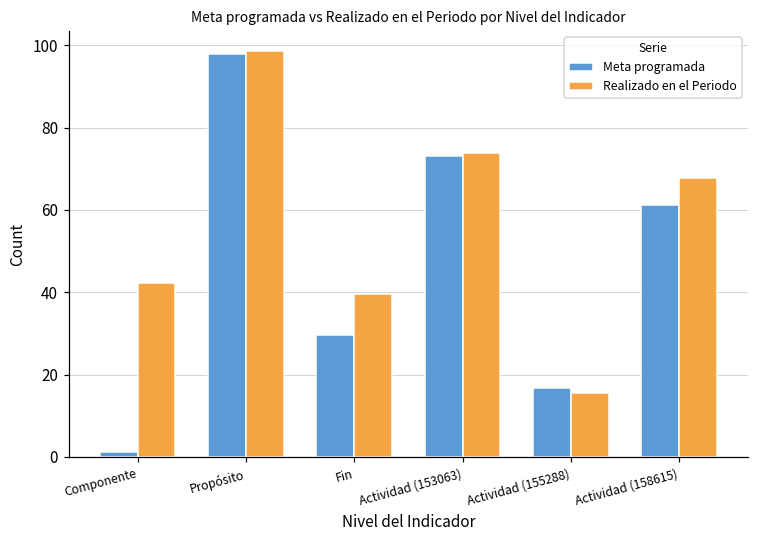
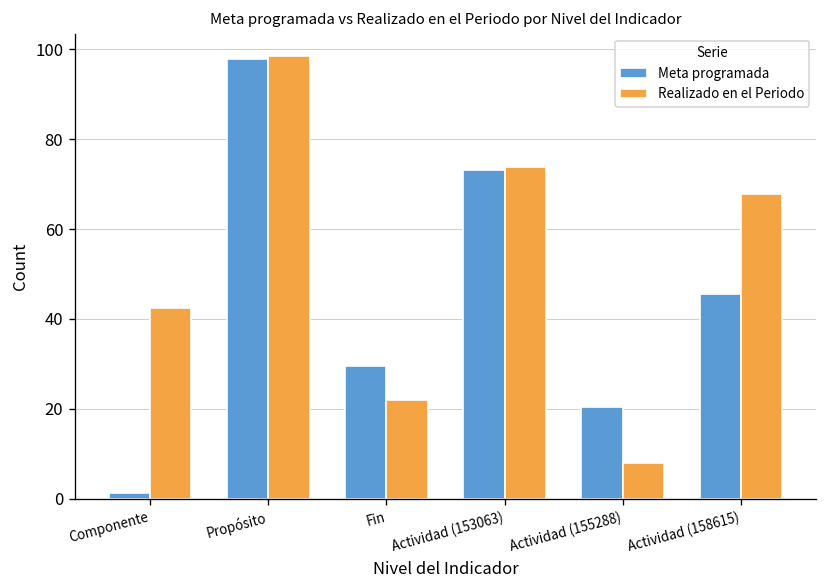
  {
    "Meta programada": {
      "Componente": 1,
      "Propósito": 98,
      "Fin": 30,
      "Actividad (153063)": 73,
-     "Actividad (155288)": 17,
-     "Actividad (158615)": 61
+     "Actividad (155288)": 20,
+     "Actividad (158615)": 46
    },
    "Realizado en el Periodo": {
      "Componente": 42,
      "Propósito": 99,
-     "Fin": 40,
+     "Fin": 22,
      "Actividad (153063)": 74,
-     "Actividad (155288)": 16,
+     "Actividad (155288)": 8,
      "Actividad (158615)": 68
    }
  }
